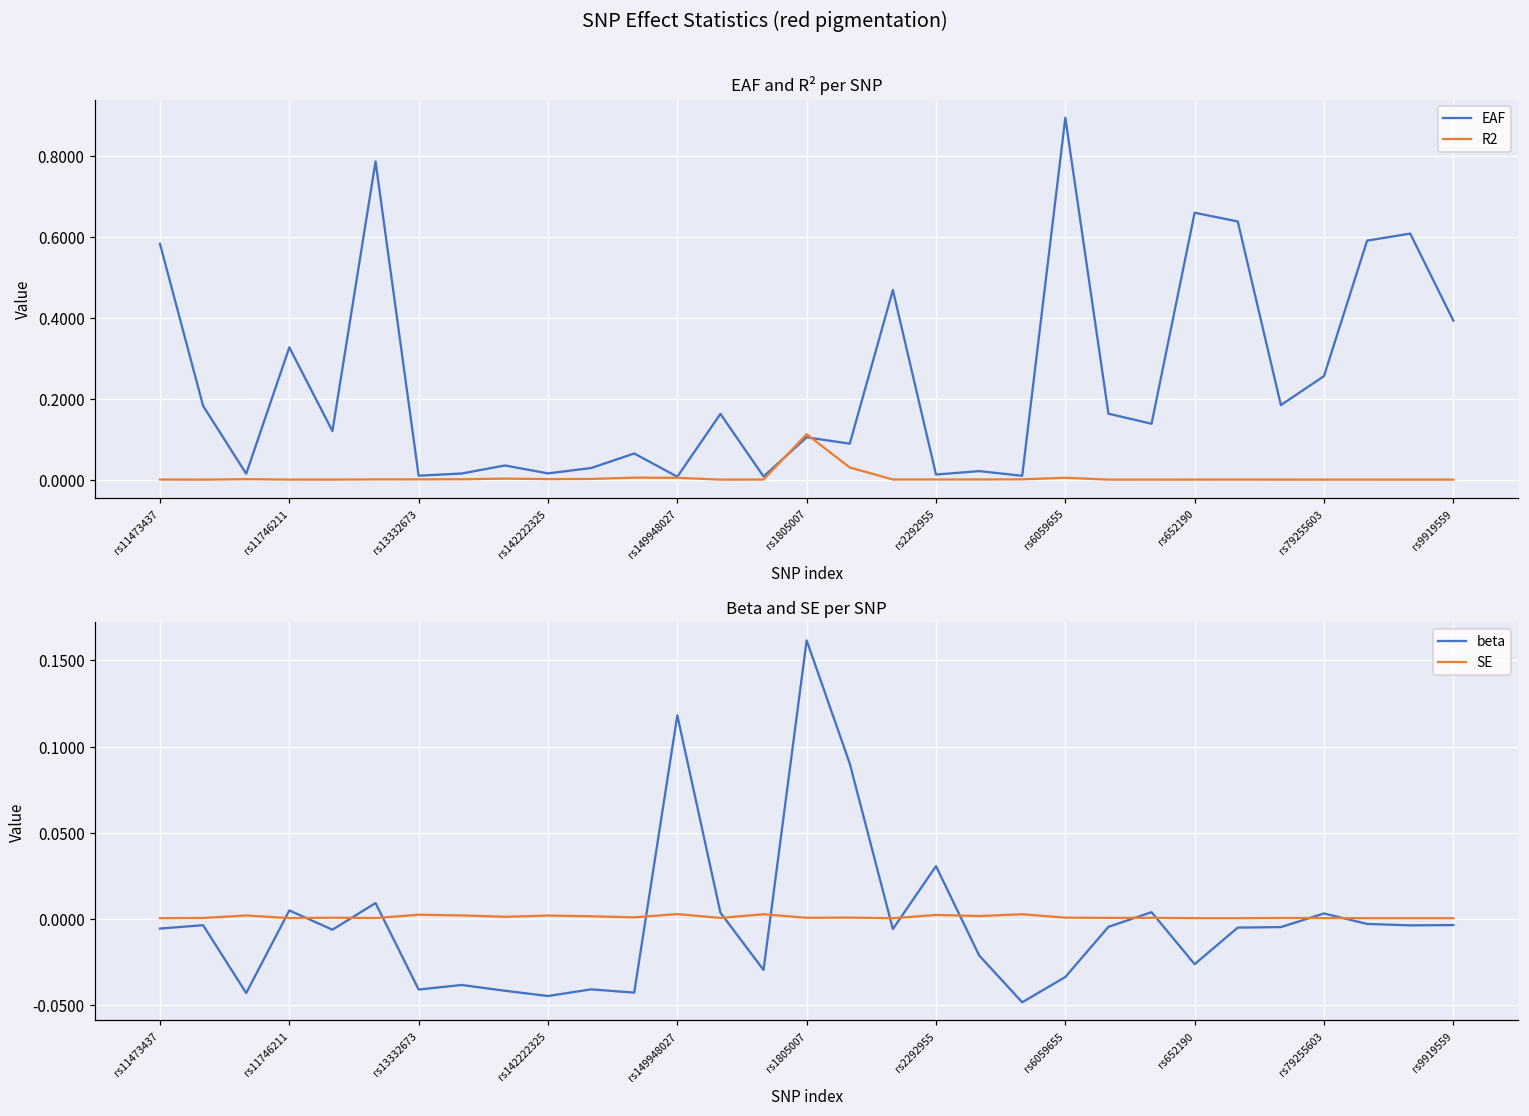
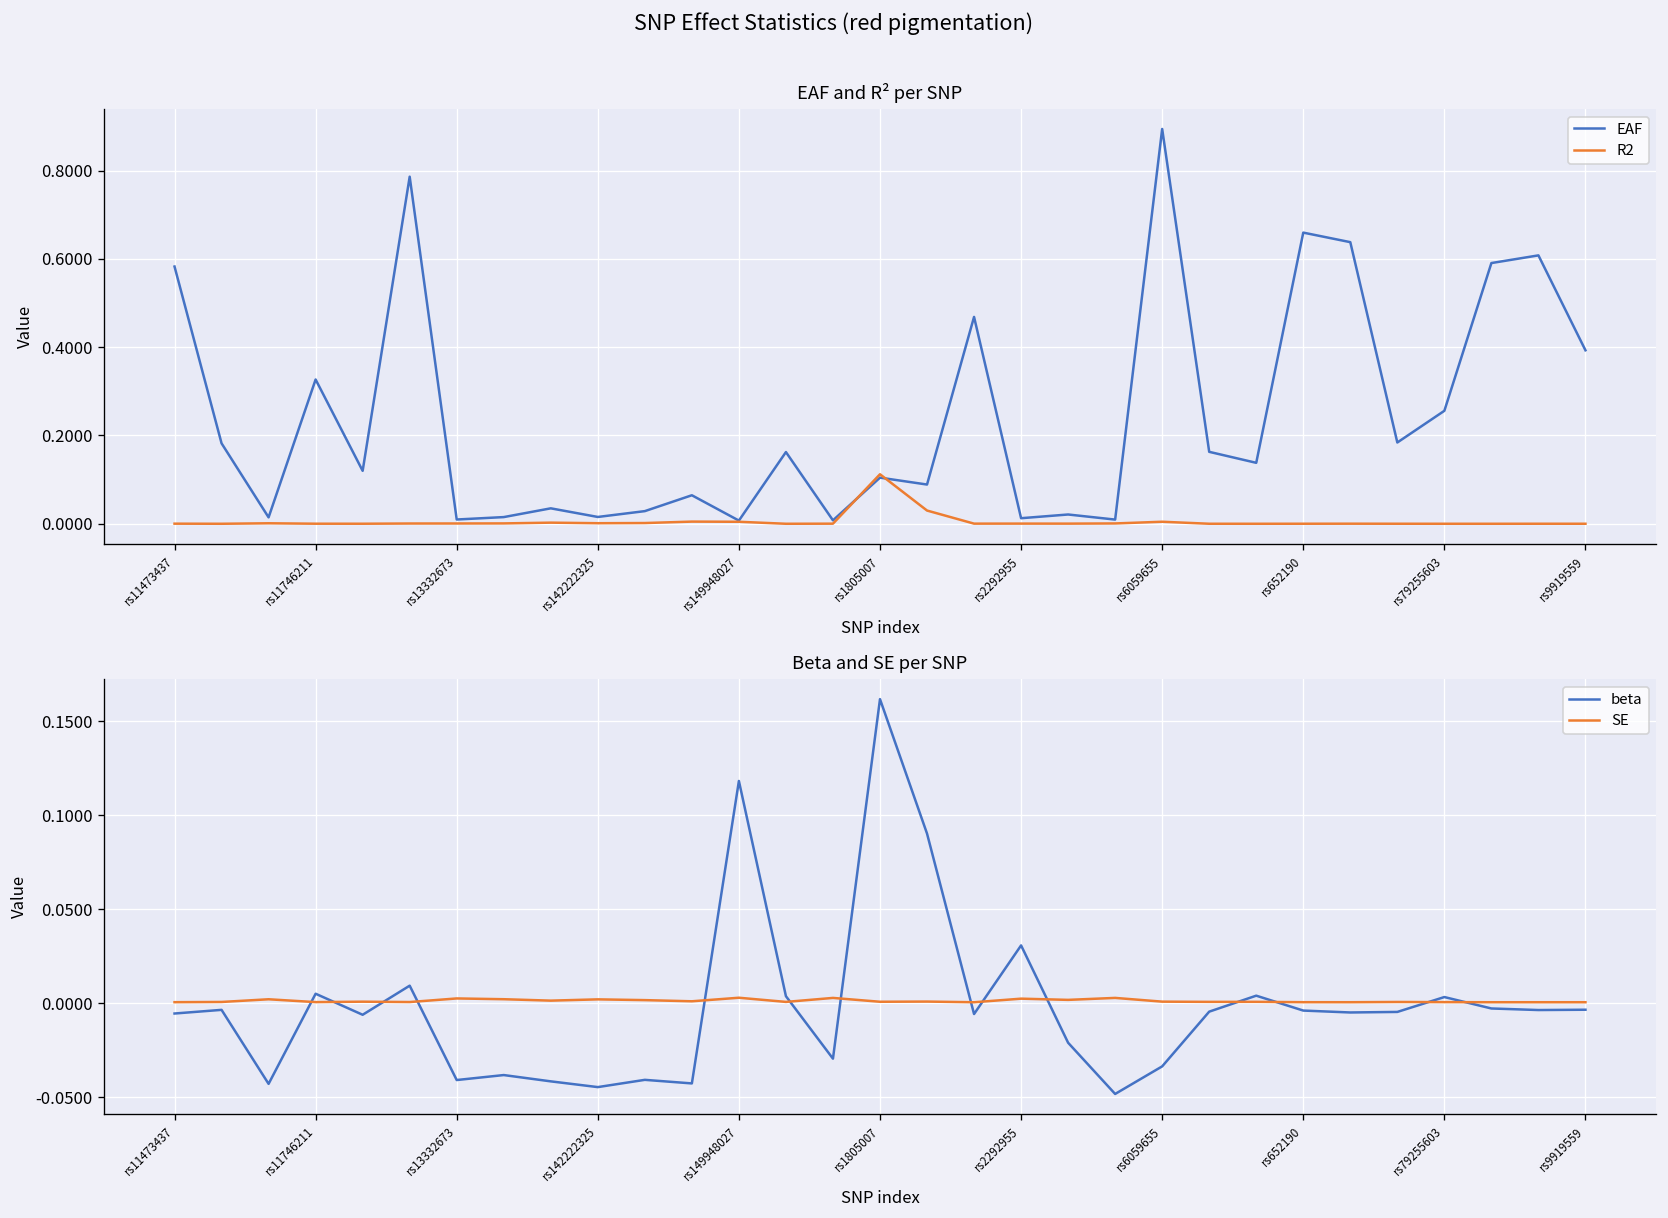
  {
    "EAF and R² per SNP": {
      "EAF": {
        "rs11473437": 0.58,
        "rs11746211": 0.33,
        "rs13332673": 0.01,
        "rs142222325": 0.02,
        "rs1805007": 0.10,
        "rs2292955": 0.01,
        "rs6059655": 0.89,
        "rs652190": 0.66,
        "rs79255603": 0.26,
        "rs9919559": 0.39
      },
      "R2": {
        "rs11473437": 0.00,
        "rs11746211": 0.00,
        "rs13332673": 0.00,
        "rs142222325": 0.00,
        "rs1805007": 0.11,
        "rs2292955": 0.00,
        "rs6059655": 0.00,
        "rs652190": 0.00,
        "rs79255603": 0.00,
        "rs9919559": 0.00
      }
    },
    "Beta and SE per SNP": {
      "beta": {
        "rs11473437": -0.005,
        "rs11746211": 0.005,
        "rs13332673": -0.041,
        "rs142222325": -0.045,
        "rs149948027": 0.118,
        "rs1805007": 0.162,
        "rs2292955": 0.031,
        "rs6059655": -0.034,
-       "rs652190": -0.026,
+       "rs652190": -0.004,
        "rs79255603": 0.003,
        "rs9919559": -0.003
      },
      "SE": {
        "rs11473437": 0.001,
        "rs11746211": 0.001,
        "rs13332673": 0.003,
        "rs142222325": 0.002,
        "rs149948027": 0.003,
        "rs1805007": 0.001,
        "rs2292955": 0.002,
        "rs6059655": 0.001,
        "rs652190": 0.001,
        "rs79255603": 0.001,
        "rs9919559": 0.001
      }
    }
  }
